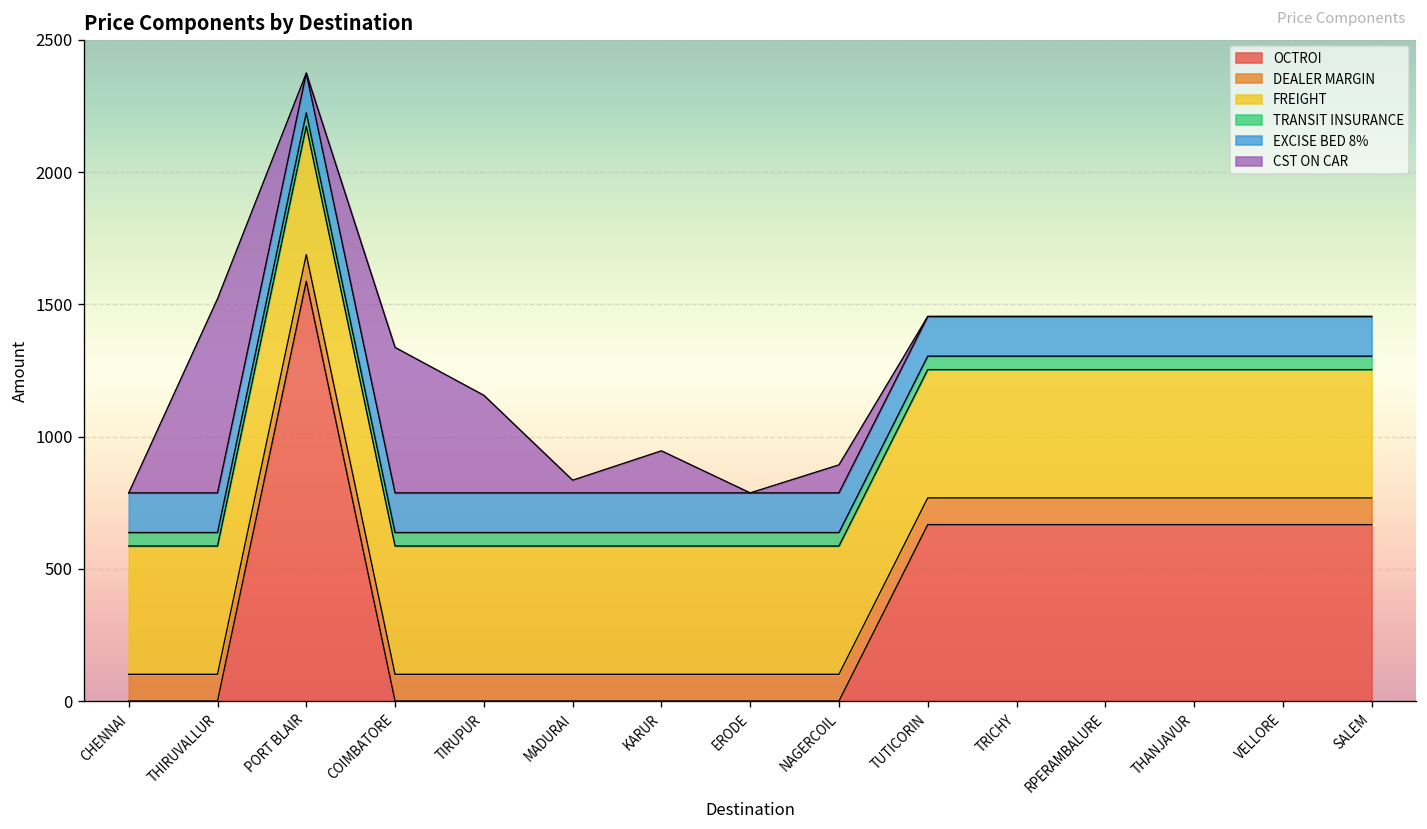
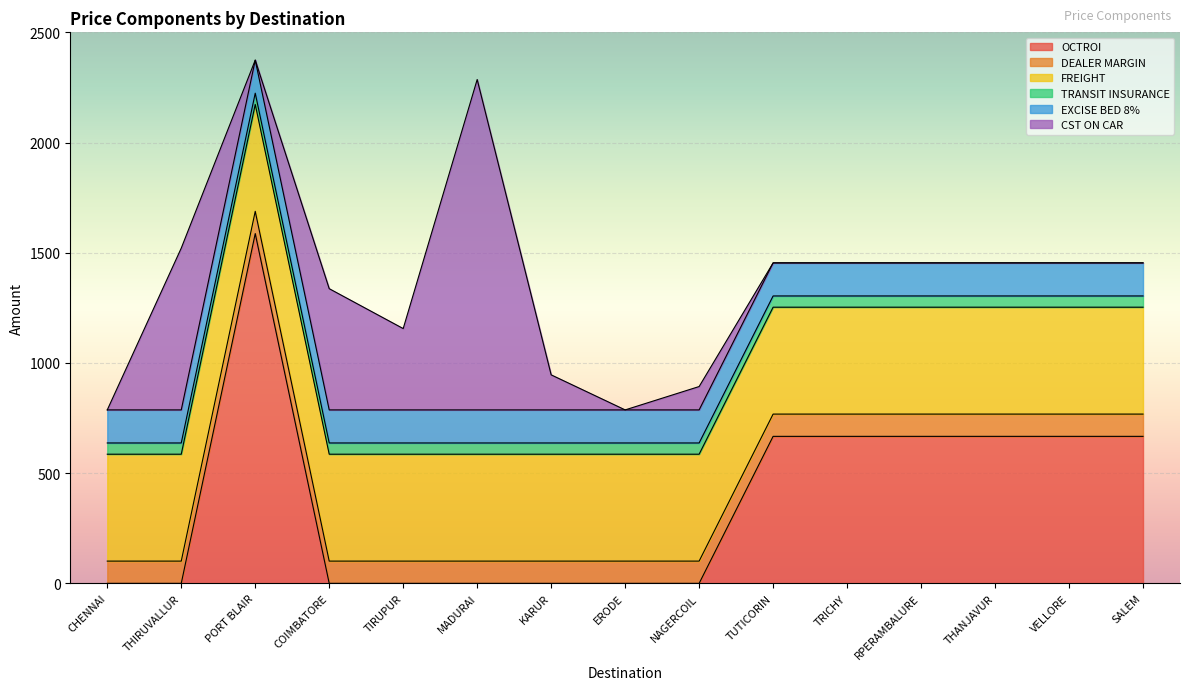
  {
    "FREIGHT": {
      "CHENNAI": 490,
      "THIRUVALLUR": 490,
      "PORT BLAIR": 490,
      "COIMBATORE": 490,
      "TIRUPUR": 490,
      "MADURAI": 490,
      "KARUR": 490,
      "ERODE": 490,
      "NAGERCOIL": 490,
      "TUTICORIN": 490,
      "TRICHY": 490,
      "RPERAMBALURE": 490,
      "THANJAVUR": 490,
      "VELLORE": 490,
      "SALEM": 490
    },
    "TRANSIT INSURANCE": {
      "CHENNAI": 50,
      "THIRUVALLUR": 50,
      "PORT BLAIR": 50,
      "COIMBATORE": 50,
      "TIRUPUR": 50,
      "MADURAI": 50,
      "KARUR": 50,
      "ERODE": 50,
      "NAGERCOIL": 50,
      "TUTICORIN": 50,
      "TRICHY": 50,
      "RPERAMBALURE": 50,
      "THANJAVUR": 50,
      "VELLORE": 50,
      "SALEM": 50
    },
    "EXCISE BED 8%": {
      "THIRUVALLUR": 150,
      "COIMBATORE": 150,
      "TIRUPUR": 150,
      "MADURAI": 150,
      "KARUR": 150,
      "NAGERCOIL": 150
    },
    "CST ON CAR": {
      "THIRUVALLUR": 730,
      "COIMBATORE": 550,
      "TIRUPUR": 370,
-     "MADURAI": 50,
+     "MADURAI": 1500,
      "KARUR": 160,
      "NAGERCOIL": 110
    }
  }
